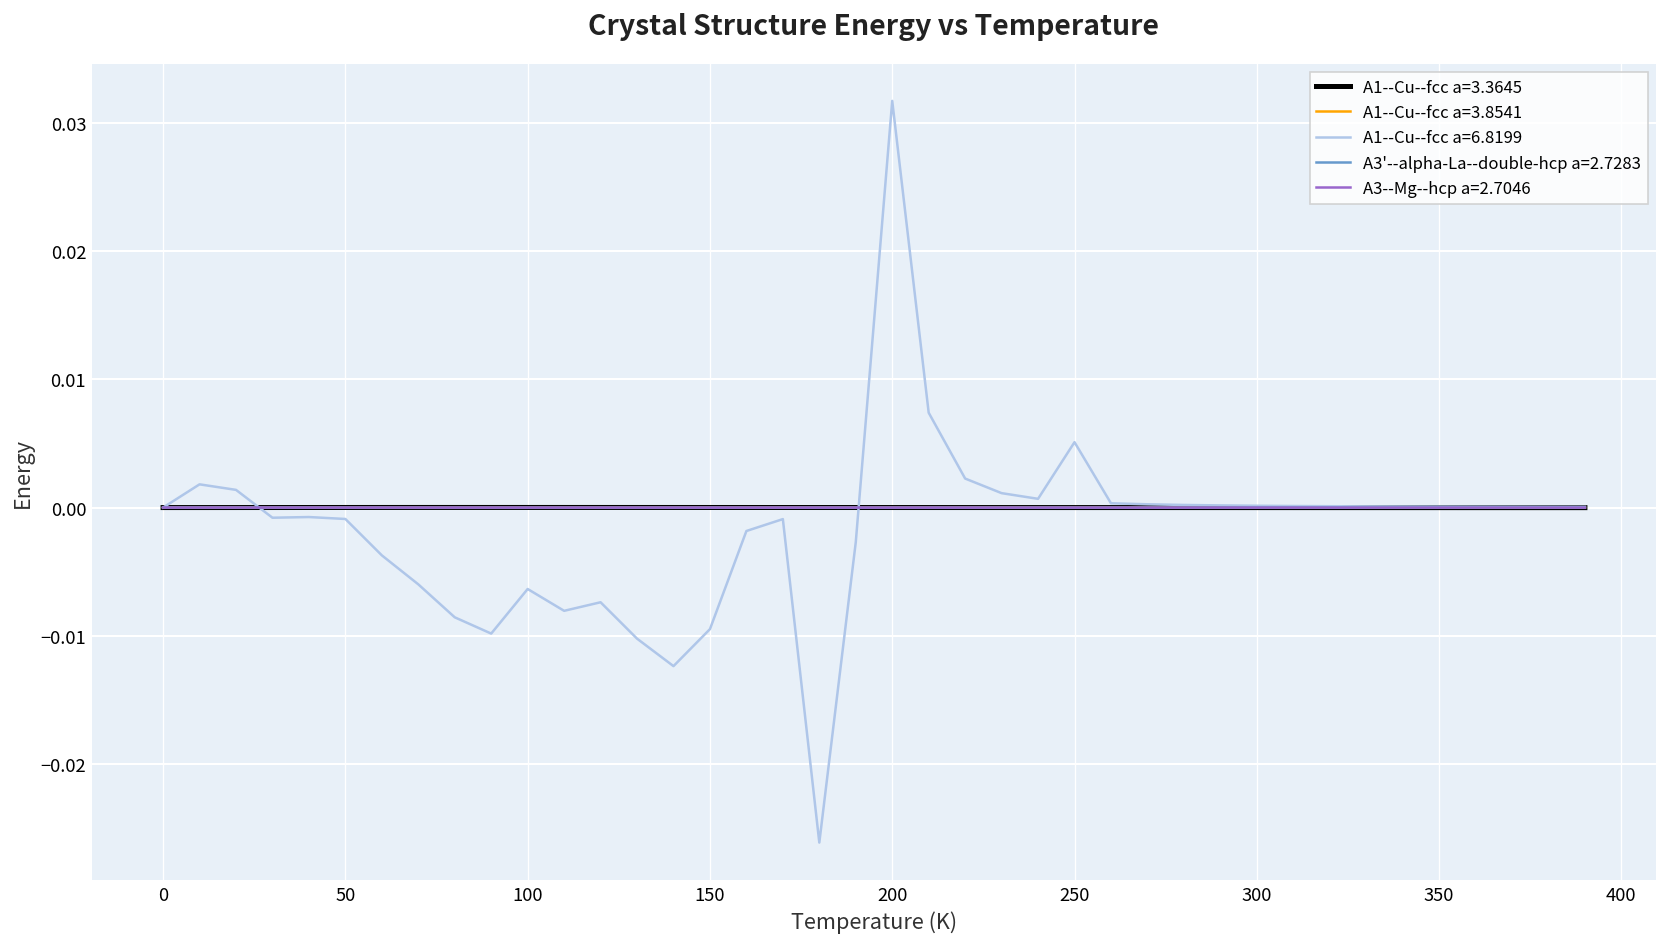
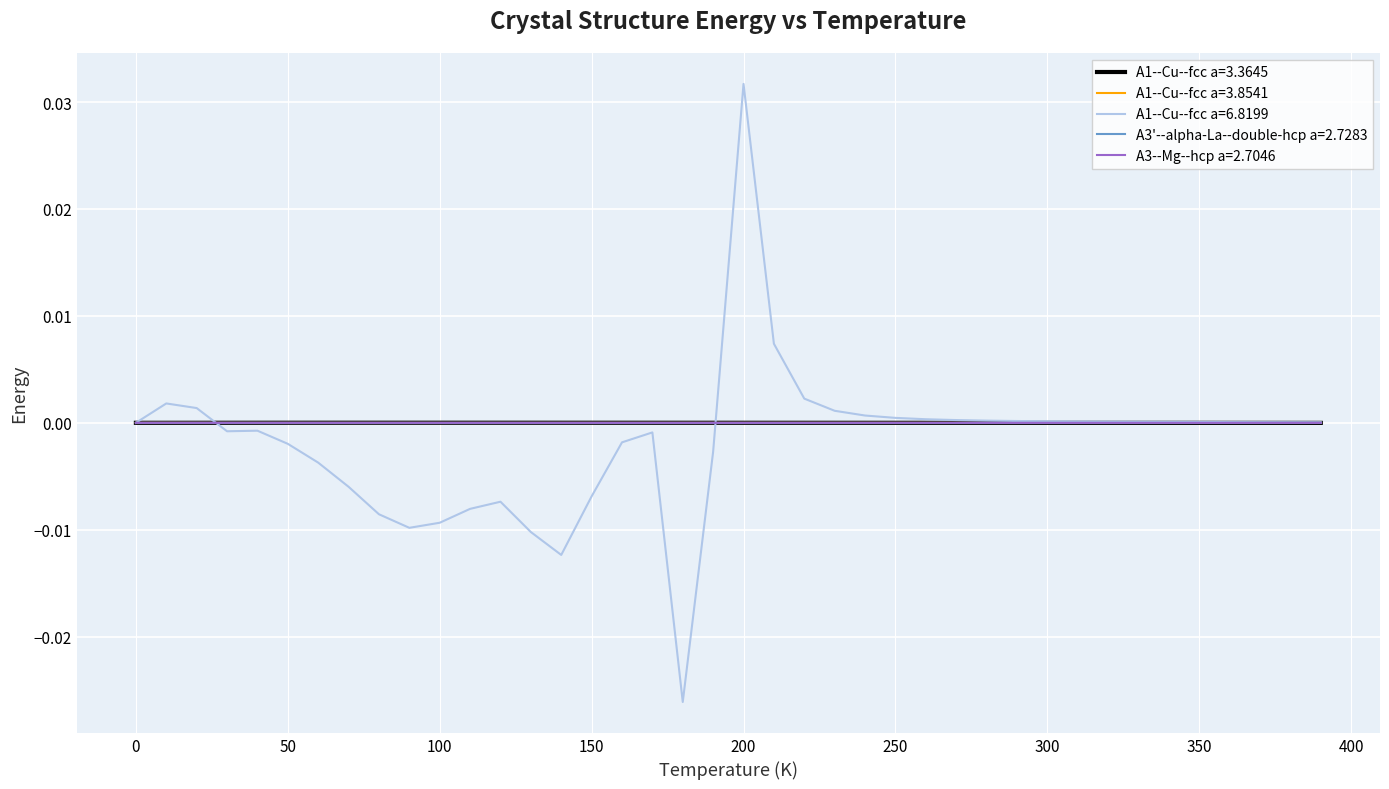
  {
    "A3--Mg--hcp a=2.7046": {
      "50": 0.0000,
      "100": 0.0000,
      "150": 0.0000,
      "200": 0.0000,
      "250": 0.0000
    },
    "A1--Cu--fcc a=6.8199": {
-     "50": -0.0009,
-     "100": -0.0063,
-     "150": -0.0095,
+     "50": -0.0020,
+     "100": -0.0093,
+     "150": -0.0069,
      "200": 0.0317,
-     "250": 0.0051
+     "250": 0.0005
    }
  }
